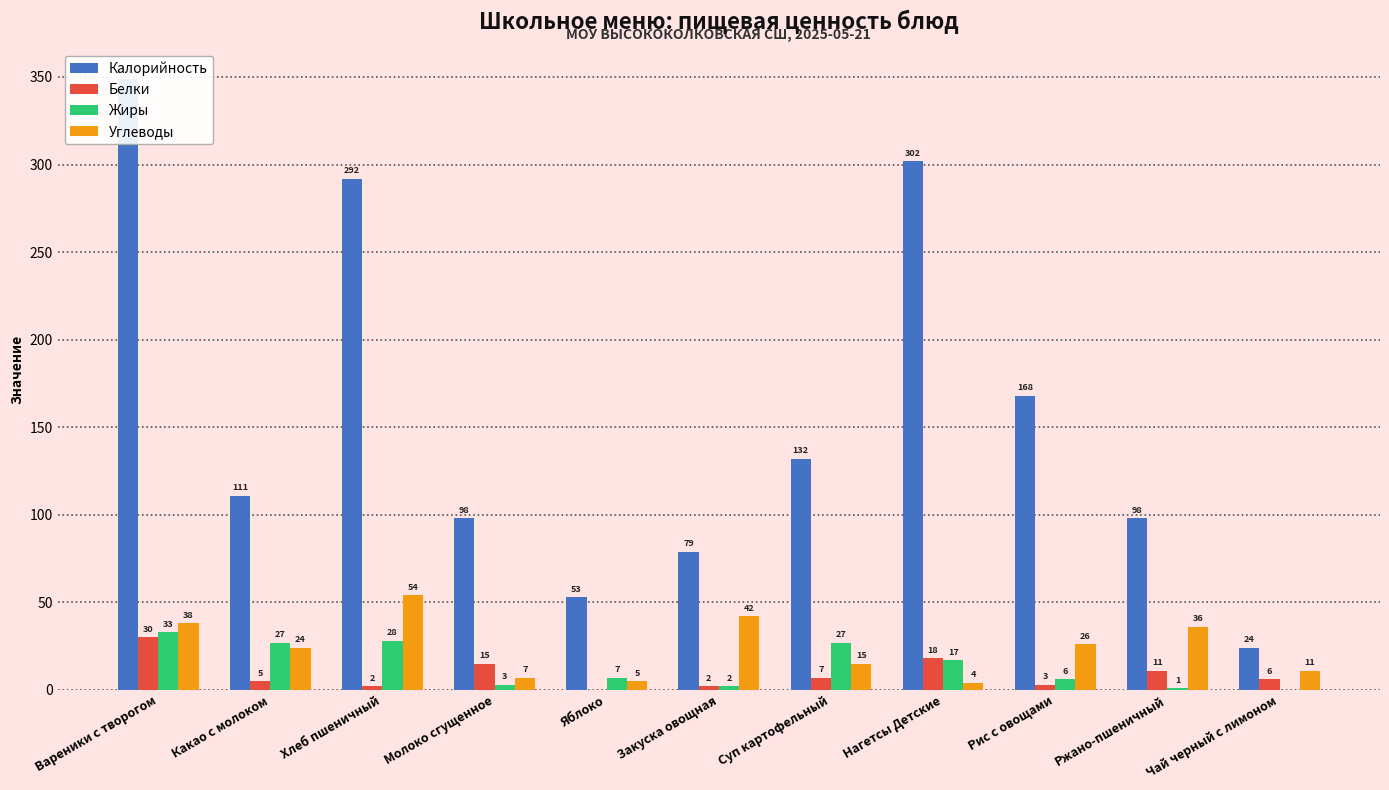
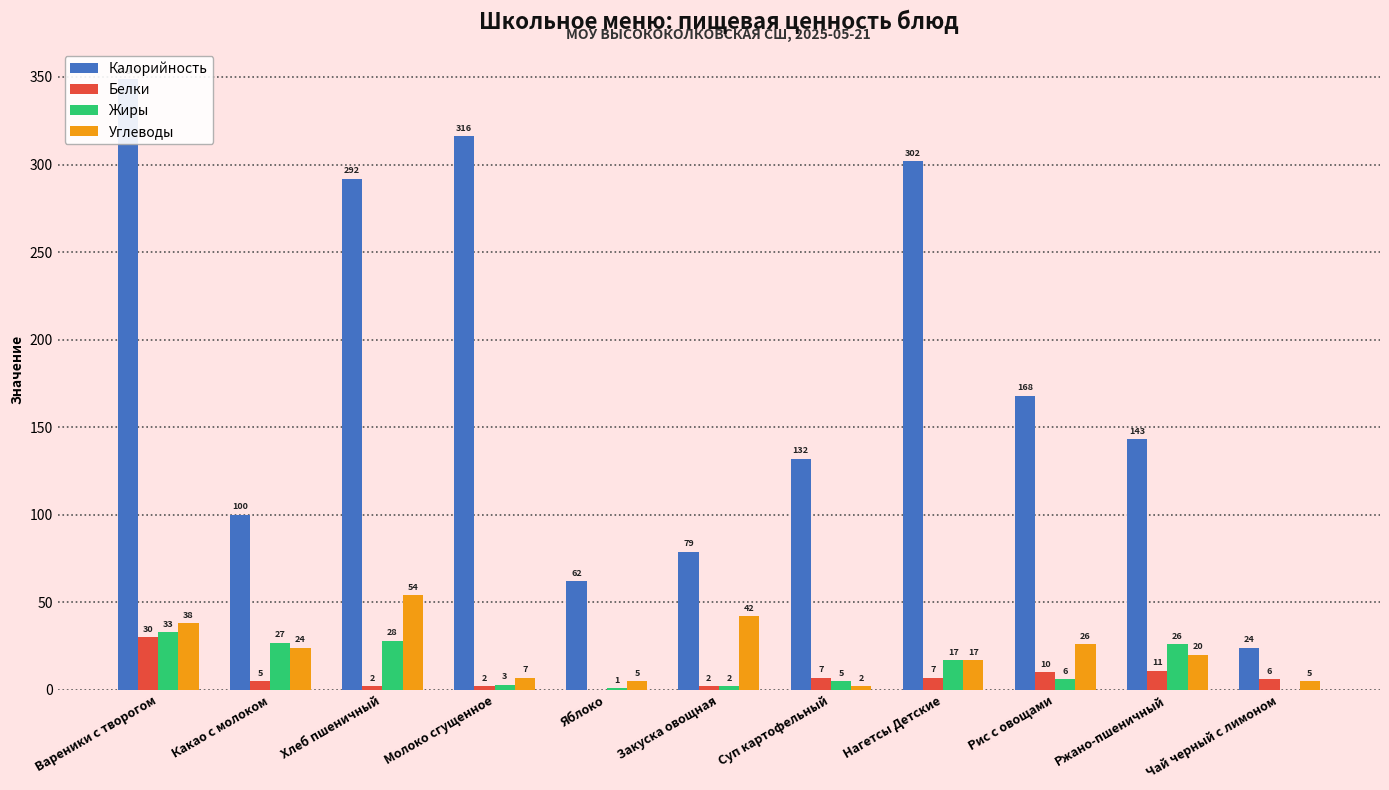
  {
    "Калорийность": {
-     "Какао с молоком": 111,
+     "Какао с молоком": 100,
      "Хлеб пшеничный": 292,
-     "Молоко сгущенное": 98,
-     "Яблоко": 53,
+     "Молоко сгущенное": 316,
+     "Яблоко": 62,
      "Закуска овощная": 79,
      "Суп картофельный": 132,
      "Нагетсы Детские": 302,
      "Рис с овощами": 168,
-     "Ржано-пшеничный": 98,
+     "Ржано-пшеничный": 143,
      "Чай черный с лимоном": 24
    },
    "Белки": {
      "Вареники с творогом": 30,
      "Какао с молоком": 5,
      "Хлеб пшеничный": 2,
-     "Молоко сгущенное": 15,
+     "Молоко сгущенное": 2,
      "Закуска овощная": 2,
      "Суп картофельный": 7,
-     "Нагетсы Детские": 18,
-     "Рис с овощами": 3,
+     "Нагетсы Детские": 7,
+     "Рис с овощами": 10,
      "Ржано-пшеничный": 11,
      "Чай черный с лимоном": 6
    },
    "Жиры": {
      "Вареники с творогом": 33,
      "Какао с молоком": 27,
      "Хлеб пшеничный": 28,
      "Молоко сгущенное": 3,
-     "Яблоко": 7,
+     "Яблоко": 1,
      "Закуска овощная": 2,
-     "Суп картофельный": 27,
+     "Суп картофельный": 5,
      "Нагетсы Детские": 17,
      "Рис с овощами": 6,
-     "Ржано-пшеничный": 1
+     "Ржано-пшеничный": 26
    },
    "Углеводы": {
      "Вареники с творогом": 38,
      "Какао с молоком": 24,
      "Хлеб пшеничный": 54,
      "Молоко сгущенное": 7,
      "Яблоко": 5,
      "Закуска овощная": 42,
-     "Суп картофельный": 15,
-     "Нагетсы Детские": 4,
+     "Суп картофельный": 2,
+     "Нагетсы Детские": 17,
      "Рис с овощами": 26,
-     "Ржано-пшеничный": 36,
-     "Чай черный с лимоном": 11
+     "Ржано-пшеничный": 20,
+     "Чай черный с лимоном": 5
    }
  }
